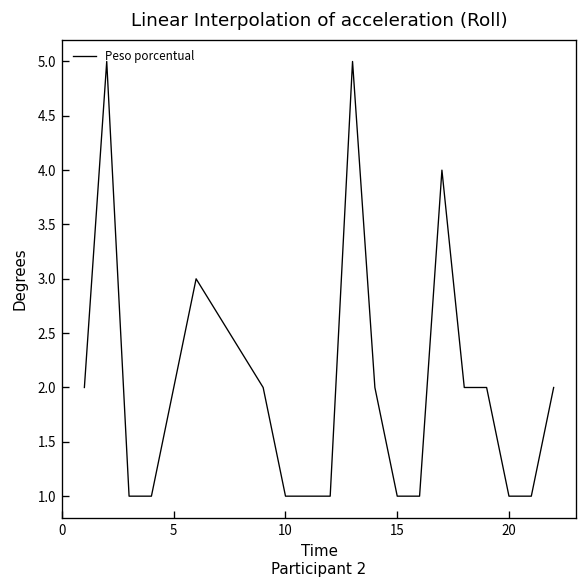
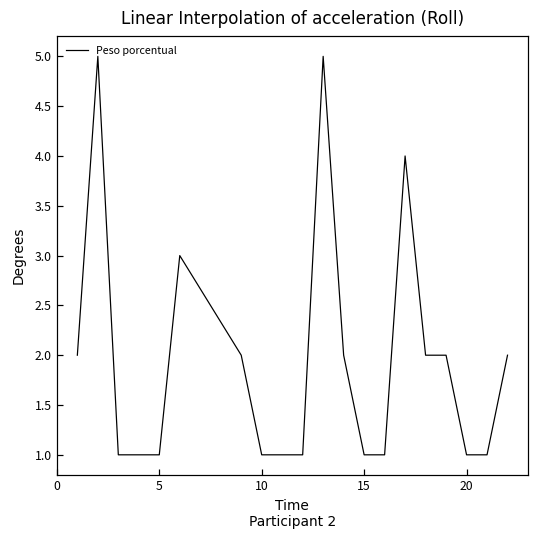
  {
-   "5": 2,
+   "5": 1,
    "10": 1,
    "15": 1,
    "20": 1
  }
